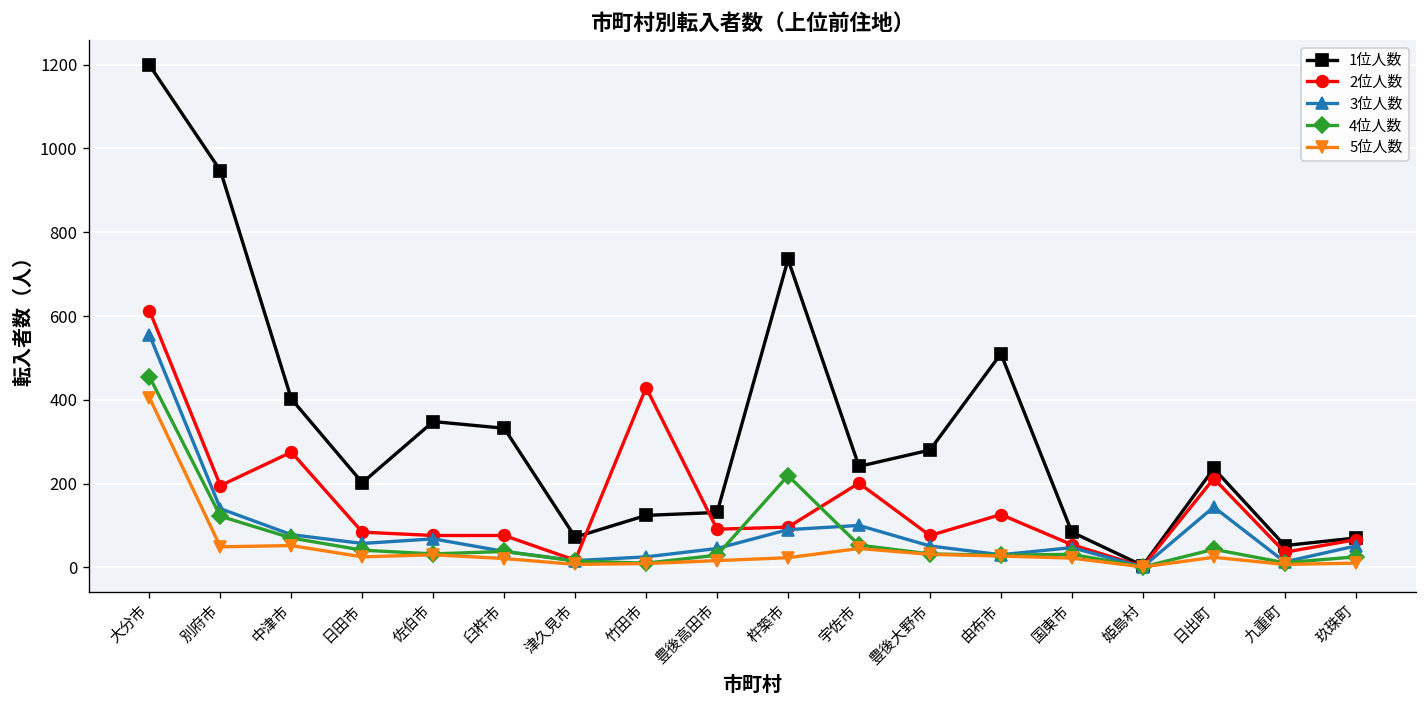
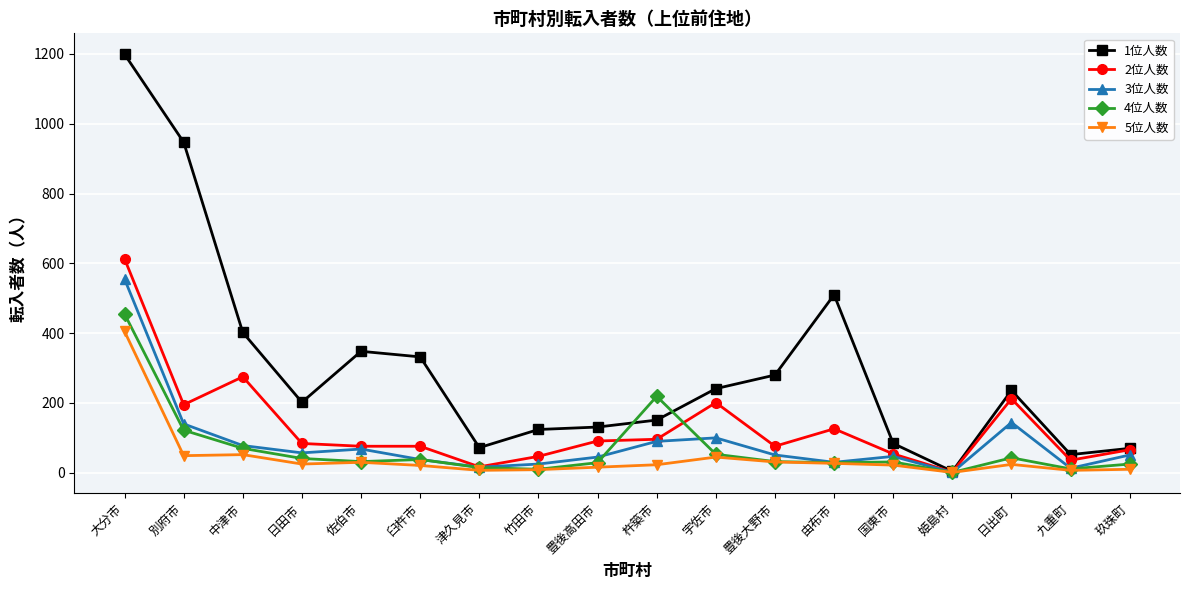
  {
    "1位人数": {
      "大分市": 1200,
      "別府市": 950,
      "中津市": 400,
      "日田市": 200,
      "佐伯市": 350,
      "臼杵市": 330,
      "津久見市": 70,
      "竹田市": 120,
      "豊後高田市": 130,
-     "杵築市": 740,
+     "杵築市": 150,
      "宇佐市": 240,
      "豊後大野市": 280,
      "由布市": 510,
      "国東市": 80,
      "日出町": 240,
      "九重町": 50
    },
    "2位人数": {
      "大分市": 610,
      "別府市": 200,
      "中津市": 280,
      "日田市": 80,
      "佐伯市": 80,
      "臼杵市": 80,
-     "竹田市": 430,
+     "竹田市": 50,
      "豊後高田市": 90,
      "宇佐市": 200,
      "豊後大野市": 80,
      "由布市": 130,
      "日出町": 210,
      "九重町": 40
    },
    "3位人数": {
      "大分市": 560,
      "別府市": 140,
      "中津市": 80,
      "日田市": 60,
      "佐伯市": 70,
      "竹田市": 30,
      "豊後高田市": 50,
      "宇佐市": 100,
      "豊後大野市": 50,
      "日出町": 140,
      "玖珠町": 50
    },
    "4位人数": {
      "大分市": 460,
      "別府市": 120,
      "中津市": 70,
      "日田市": 40,
      "豊後高田市": 30,
      "杵築市": 220,
      "宇佐市": 50,
      "国東市": 30,
      "日出町": 40,
      "玖珠町": 30
    },
    "5位人数": {
      "大分市": 410,
      "別府市": 50,
      "中津市": 50,
      "日田市": 30,
      "臼杵市": 20,
      "津久見市": 10,
      "豊後高田市": 20,
      "杵築市": 20,
      "宇佐市": 50,
      "国東市": 20,
      "日出町": 20,
      "玖珠町": 10
    }
  }
